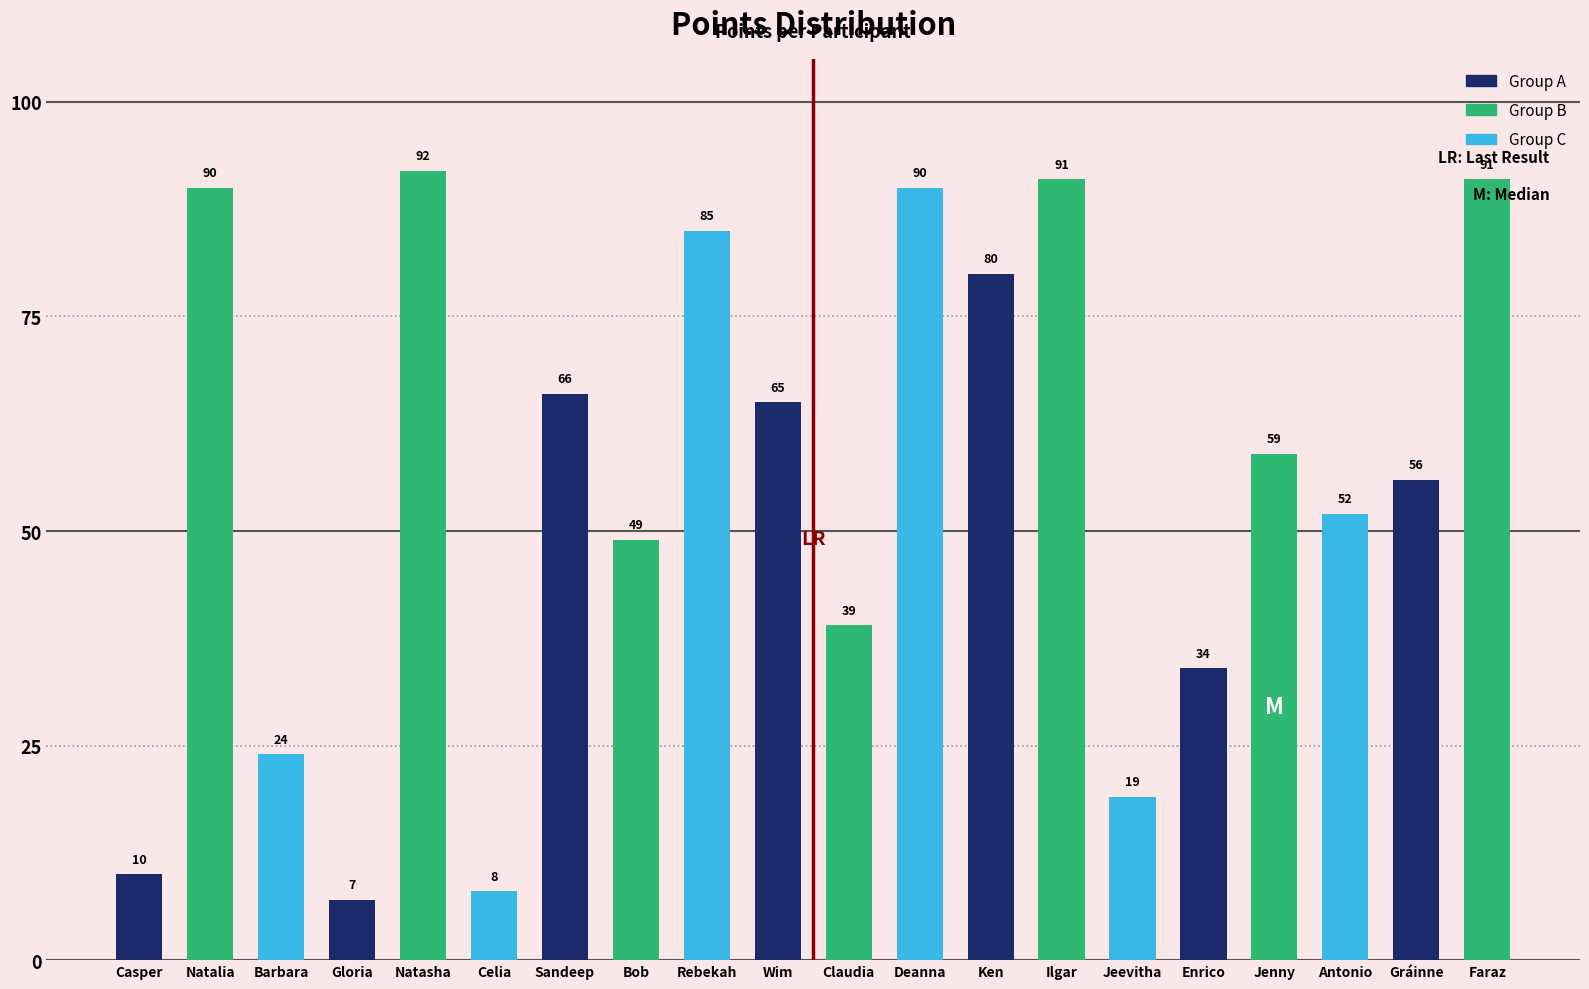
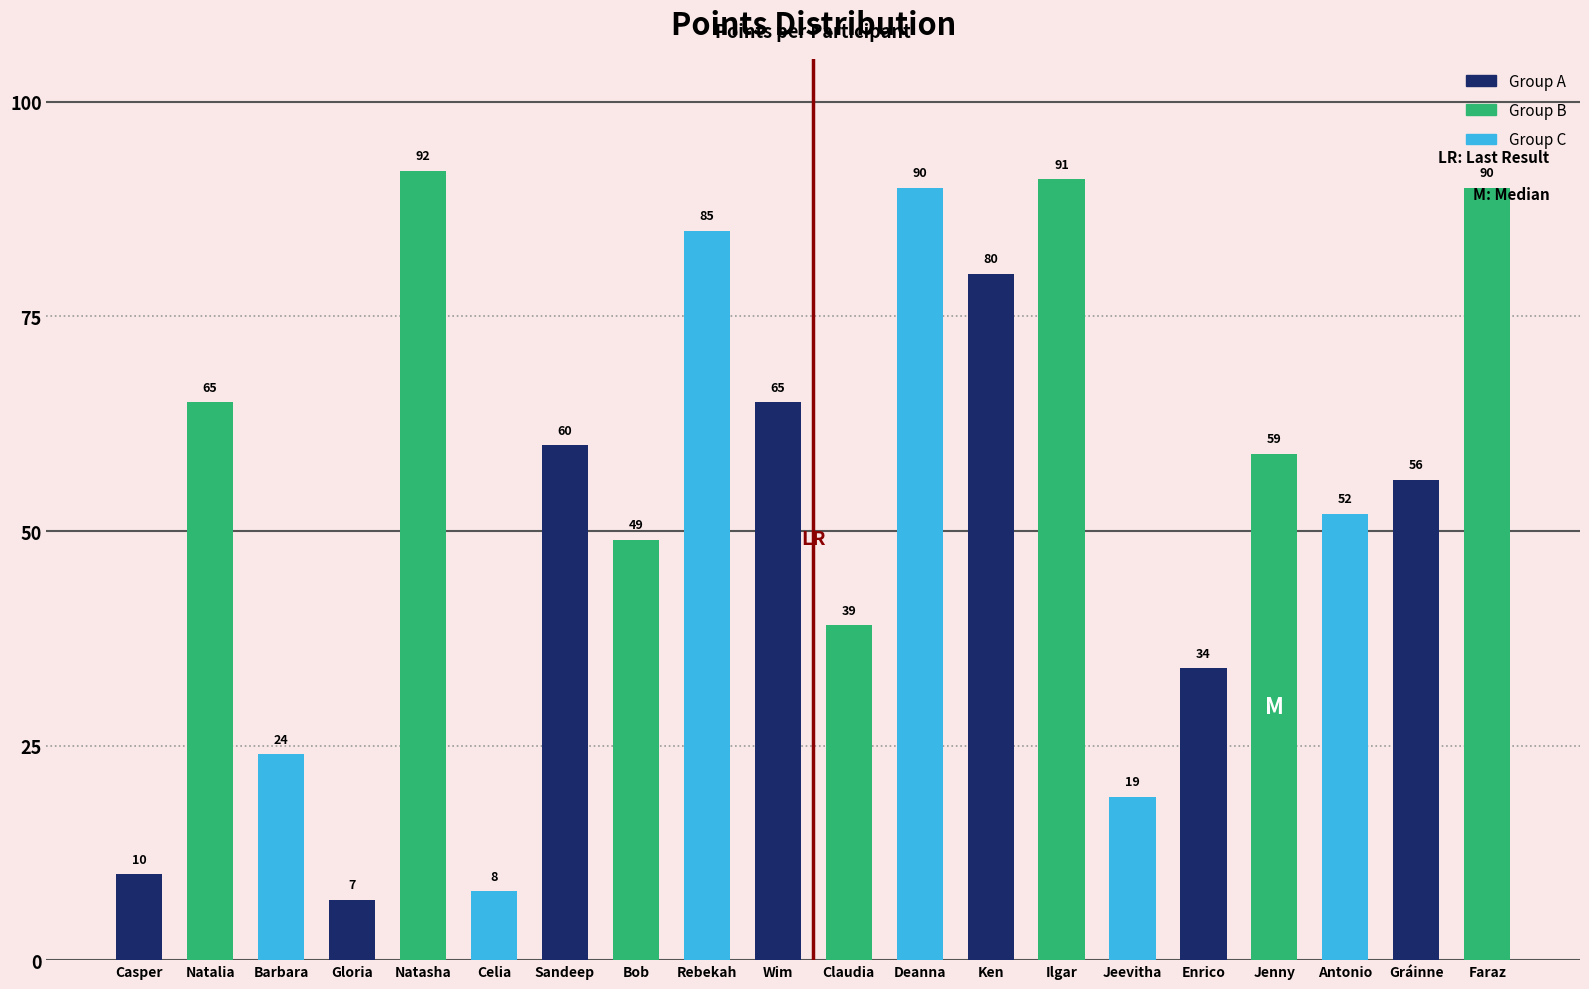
  {
    "Casper": 10,
-   "Natalia": 90,
+   "Natalia": 65,
    "Barbara": 24,
    "Gloria": 7,
    "Natasha": 92,
    "Celia": 8,
-   "Sandeep": 66,
+   "Sandeep": 60,
    "Bob": 49,
    "Rebekah": 85,
    "Wim": 65,
    "Claudia": 39,
    "Deanna": 90,
    "Ken": 80,
    "Ilgar": 91,
    "Jeevitha": 19,
    "Enrico": 34,
    "Jenny": 59,
    "Antonio": 52,
    "Gráinne": 56,
-   "Faraz": 91
+   "Faraz": 90
  }
